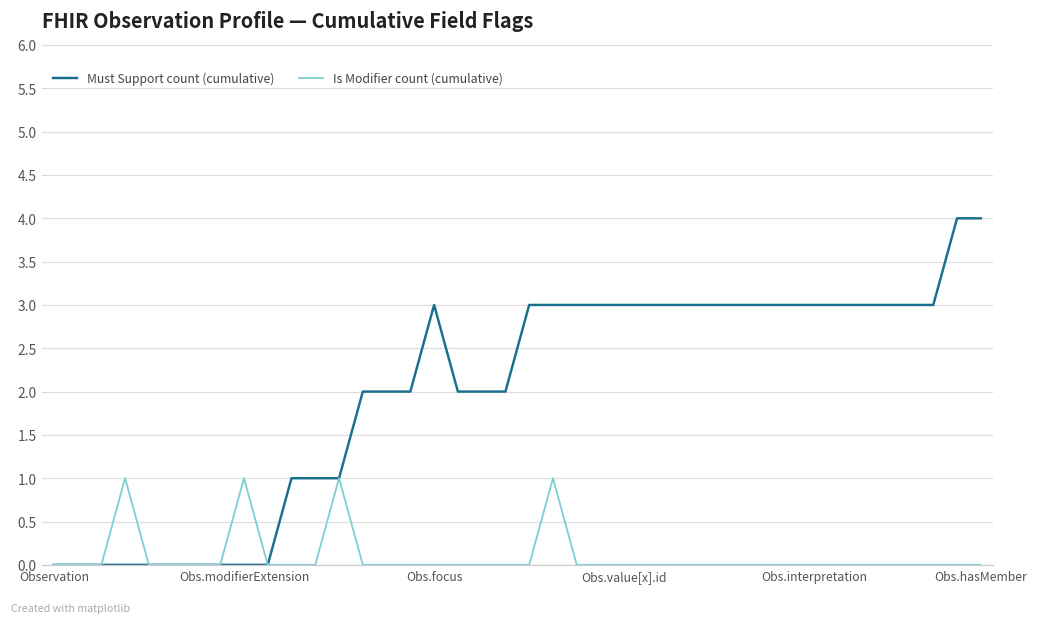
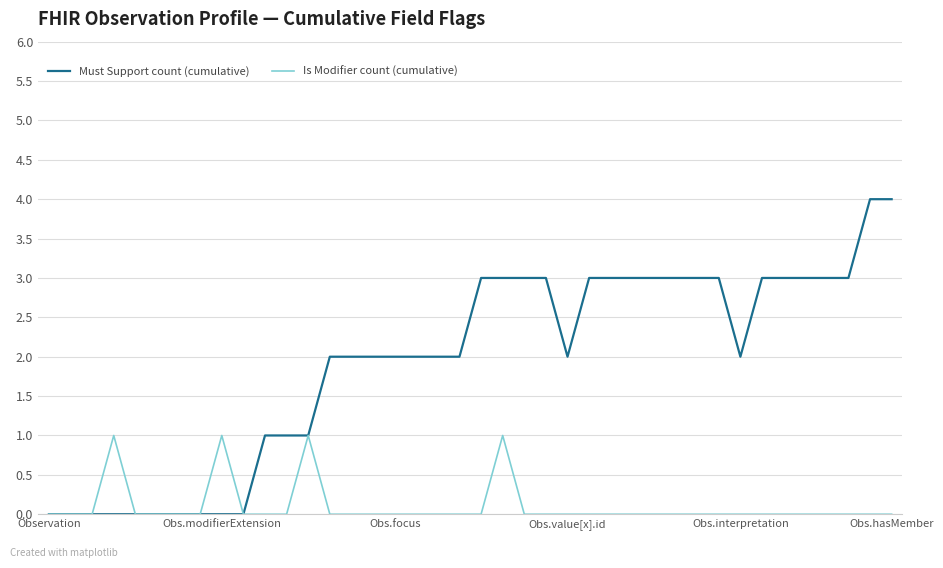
  {
    "Must Support count (cumulative)": {
      "Obs.modifierExtension": 0,
-     "Obs.focus": 3,
-     "Obs.value[x].id": 3,
-     "Obs.interpretation": 3,
+     "Obs.focus": 2,
+     "Obs.value[x].id": 2,
+     "Obs.interpretation": 2,
      "Obs.hasMember": 4
    },
    "Is Modifier count (cumulative)": {
      "Obs.modifierExtension": 1,
      "Obs.focus": 0,
      "Obs.value[x].id": 0,
      "Obs.interpretation": 0,
      "Obs.hasMember": 0
    }
  }
